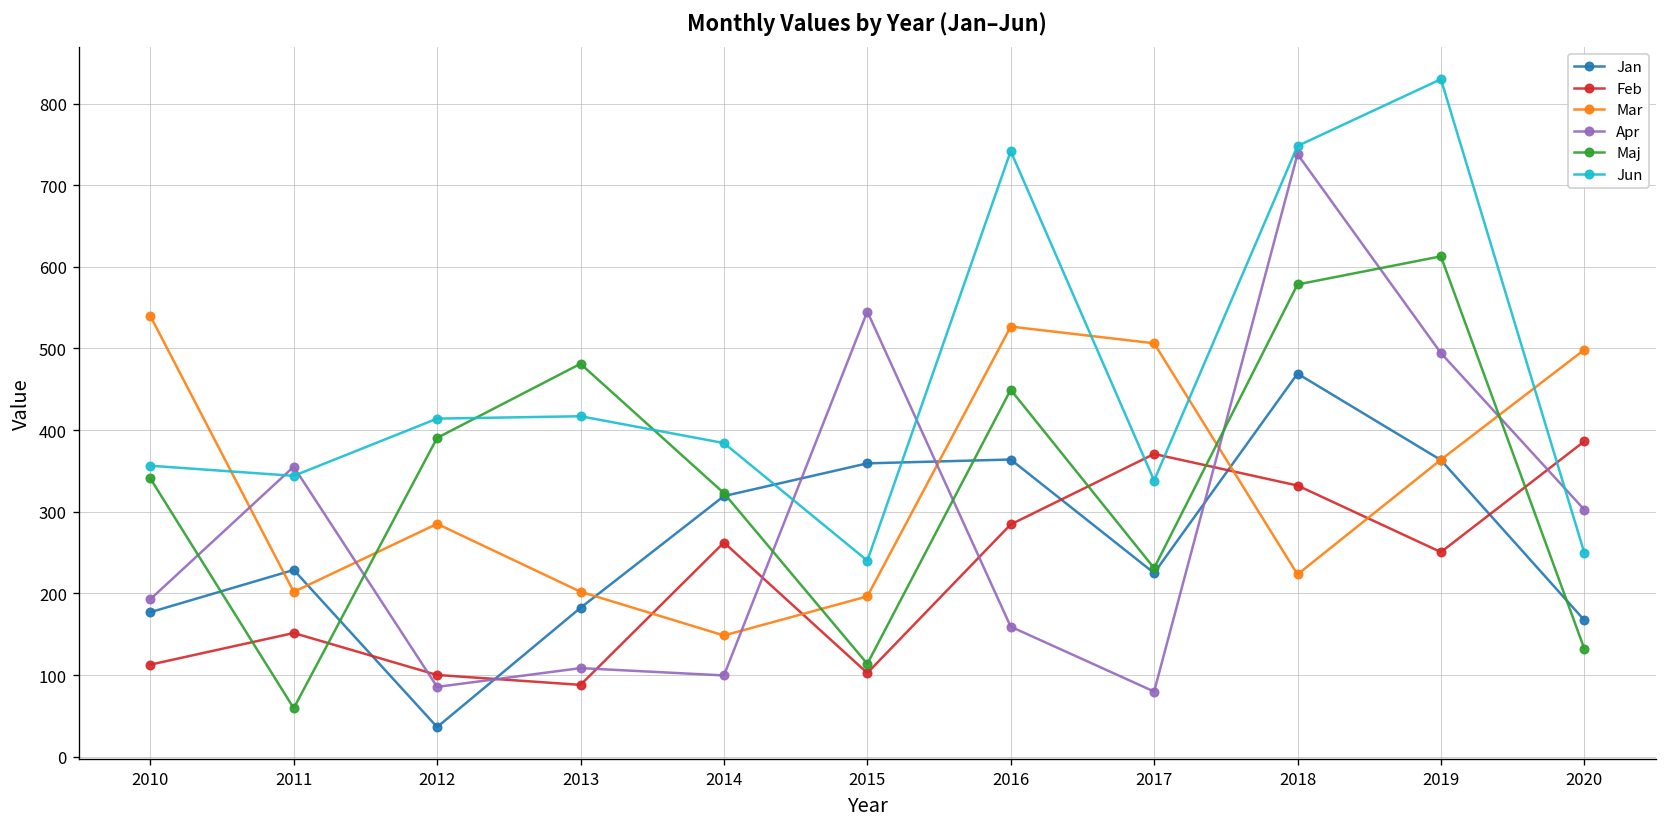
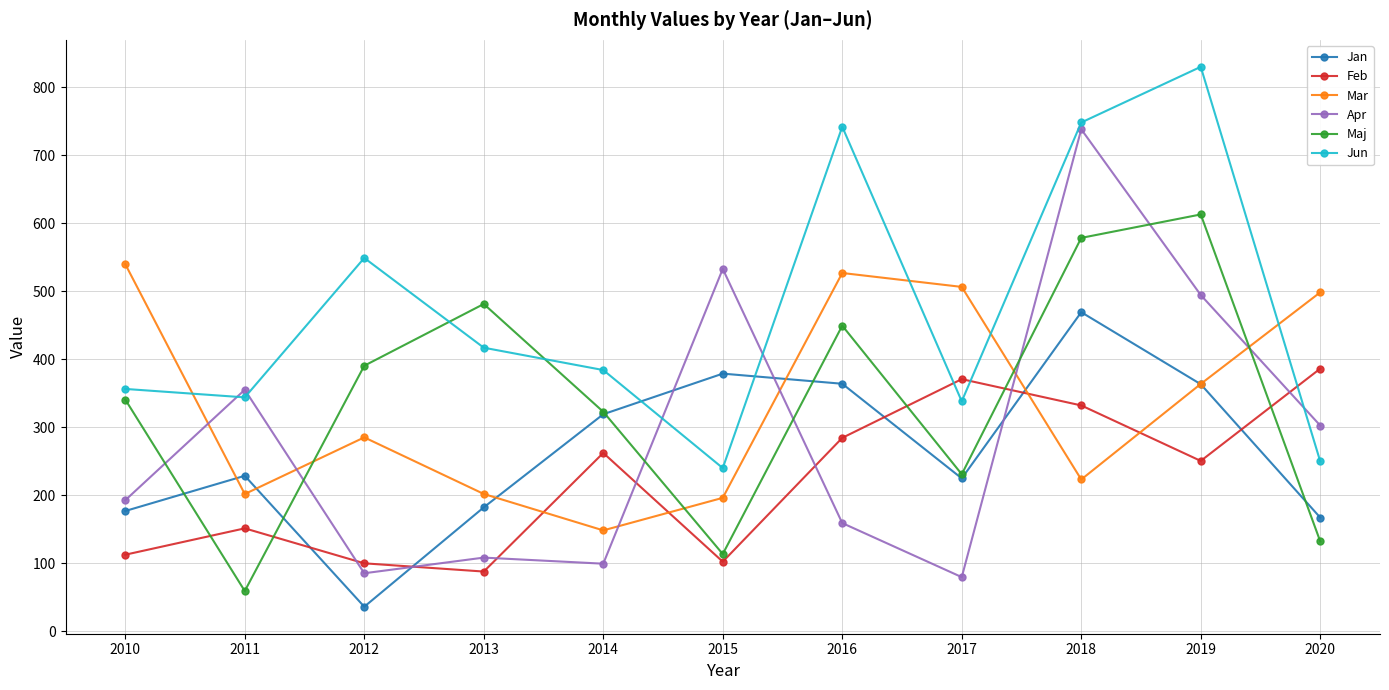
  {
    "Jan": {
      "2010": 180,
      "2011": 230,
      "2012": 40,
      "2013": 180,
-     "2015": 360,
+     "2015": 380,
      "2016": 360,
      "2017": 220,
      "2018": 470,
      "2020": 170
    },
    "Feb": {
      "2010": 110,
      "2011": 150,
      "2012": 100,
      "2013": 90,
      "2014": 260,
      "2015": 100,
      "2016": 280,
      "2017": 370,
      "2018": 330,
      "2019": 250,
      "2020": 390
    },
    "Mar": {
      "2010": 540,
      "2011": 200,
      "2012": 290,
      "2013": 200,
      "2014": 150,
      "2015": 200,
      "2016": 530,
      "2017": 510,
      "2018": 220,
      "2020": 500
    },
    "Apr": {
      "2010": 190,
      "2011": 360,
      "2012": 90,
      "2013": 110,
      "2014": 100,
-     "2015": 550,
+     "2015": 530,
      "2016": 160,
      "2017": 80,
      "2018": 740,
      "2019": 490,
      "2020": 300
    },
    "Maj": {
      "2010": 340,
      "2011": 60,
      "2012": 390,
      "2013": 480,
      "2015": 110,
      "2016": 450,
      "2017": 230,
      "2018": 580,
      "2019": 610,
      "2020": 130
    },
    "Jun": {
      "2010": 360,
      "2011": 340,
-     "2012": 410,
+     "2012": 550,
      "2013": 420,
      "2014": 380,
      "2015": 240,
      "2016": 740,
      "2017": 340,
      "2018": 750,
      "2019": 830,
      "2020": 250
    }
  }
